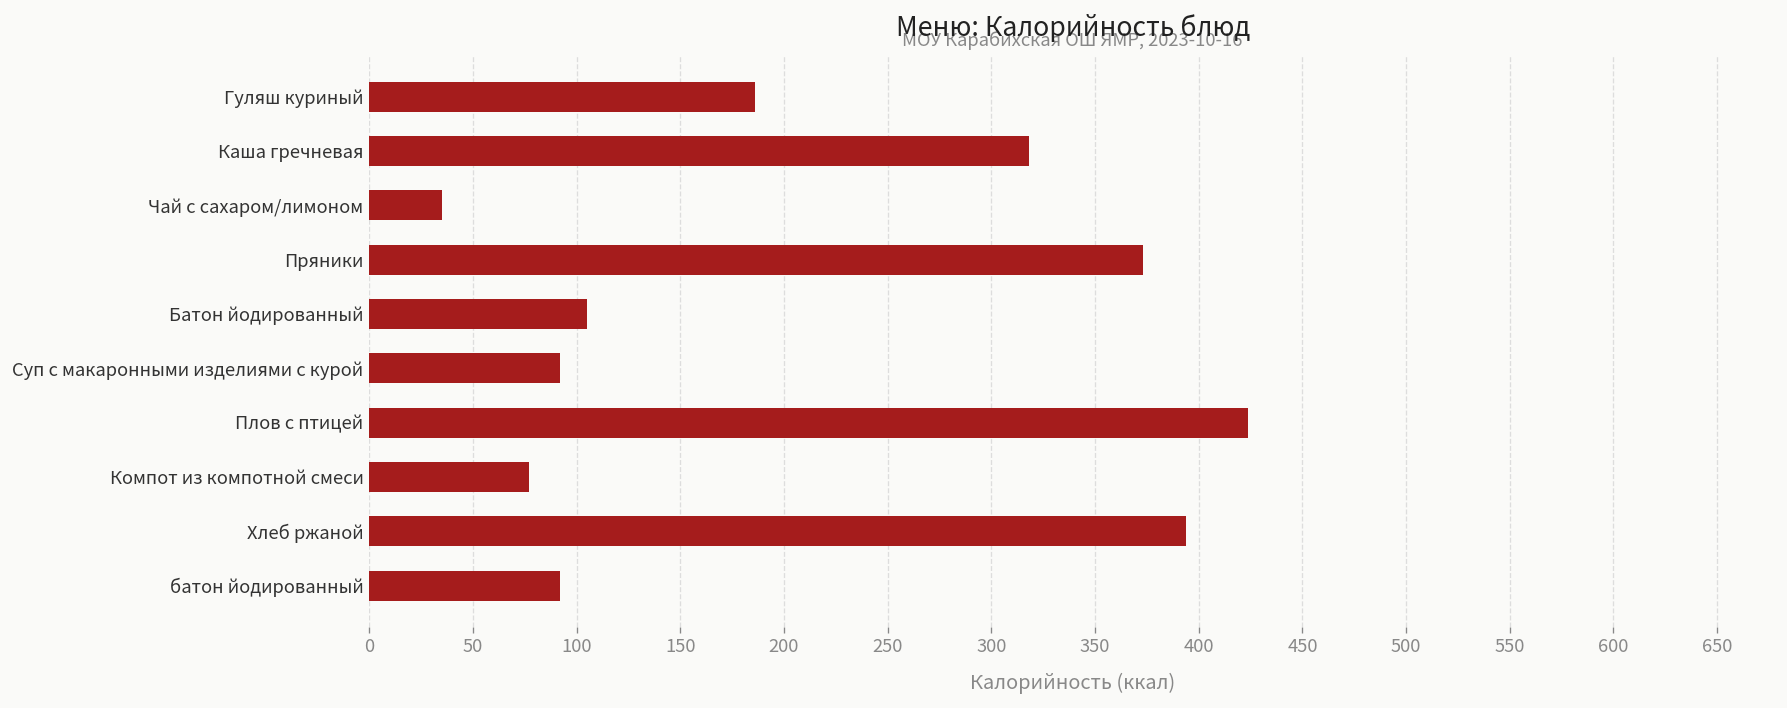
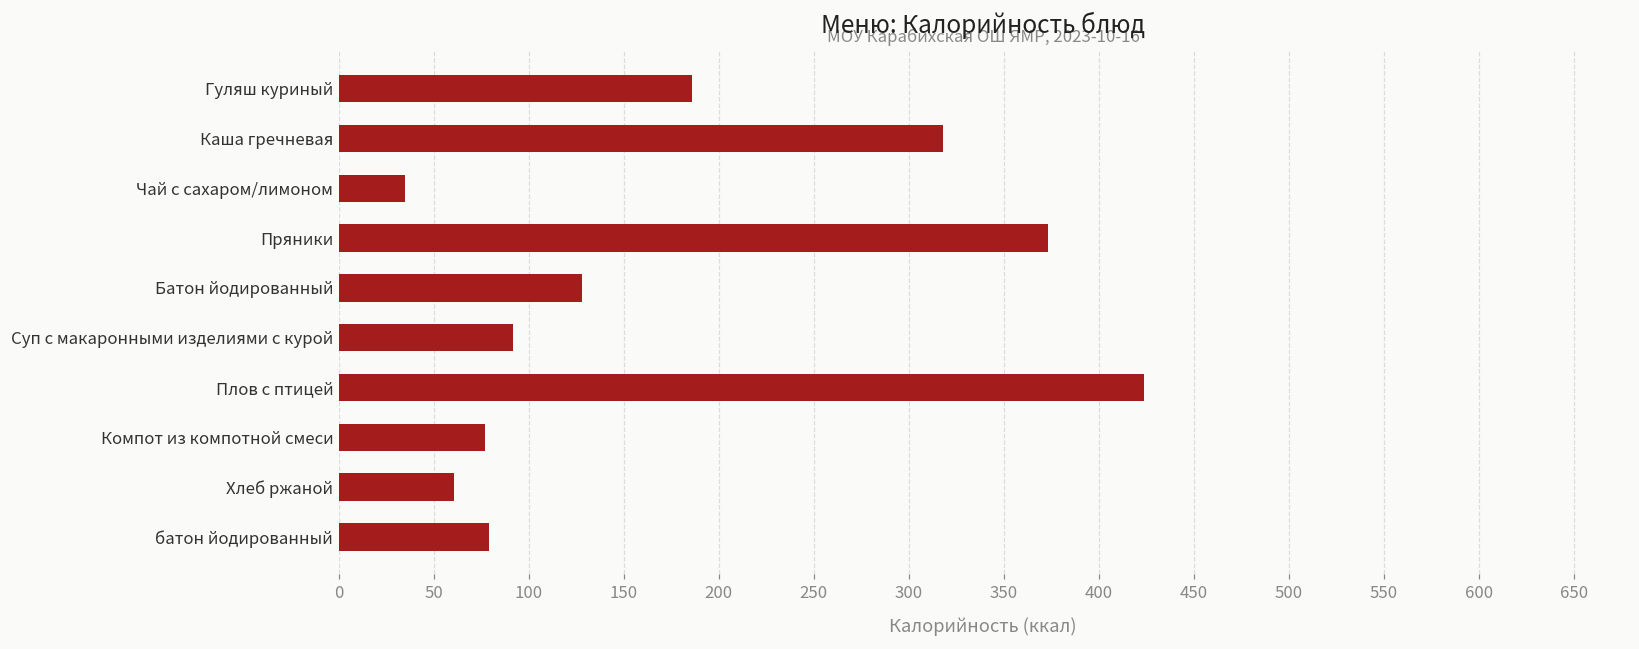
  {
    "Гуляш куриный": 186,
    "Каша гречневая": 318,
    "Чай с сахаром/лимоном": 35,
    "Пряники": 373,
-   "Батон йодированный": 105,
+   "Батон йодированный": 128,
    "Суп с макаронными изделиями с курой": 92,
    "Плов с птицей": 424,
    "Компот из компотной смеси": 77,
-   "Хлеб ржаной": 394,
-   "батон йодированный": 92
+   "Хлеб ржаной": 61,
+   "батон йодированный": 79
  }
